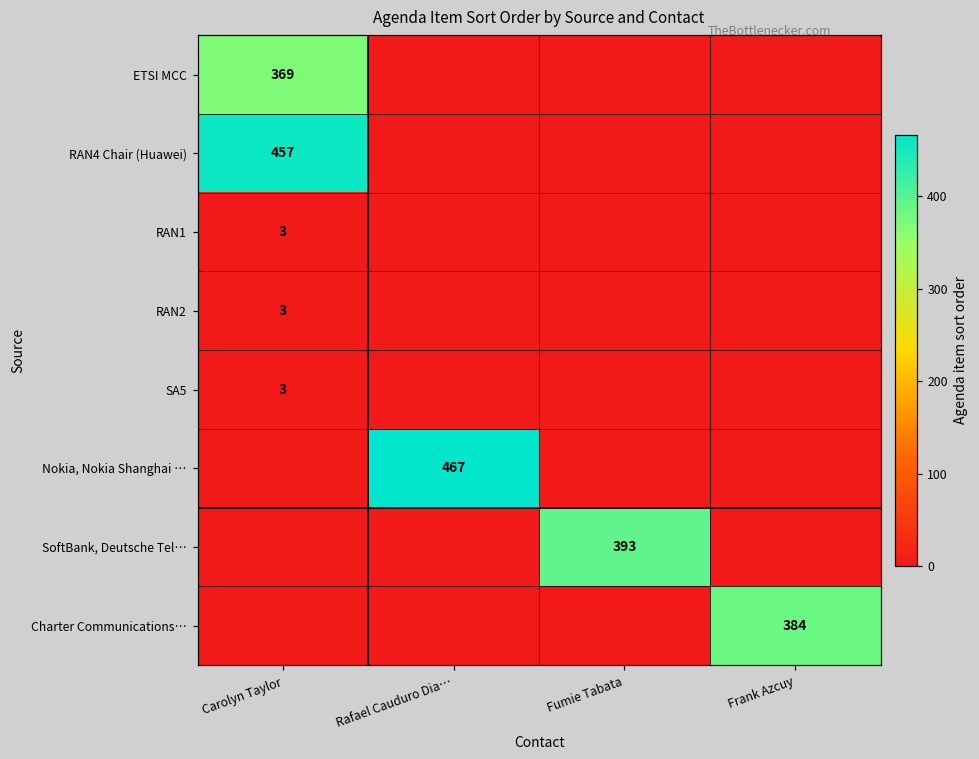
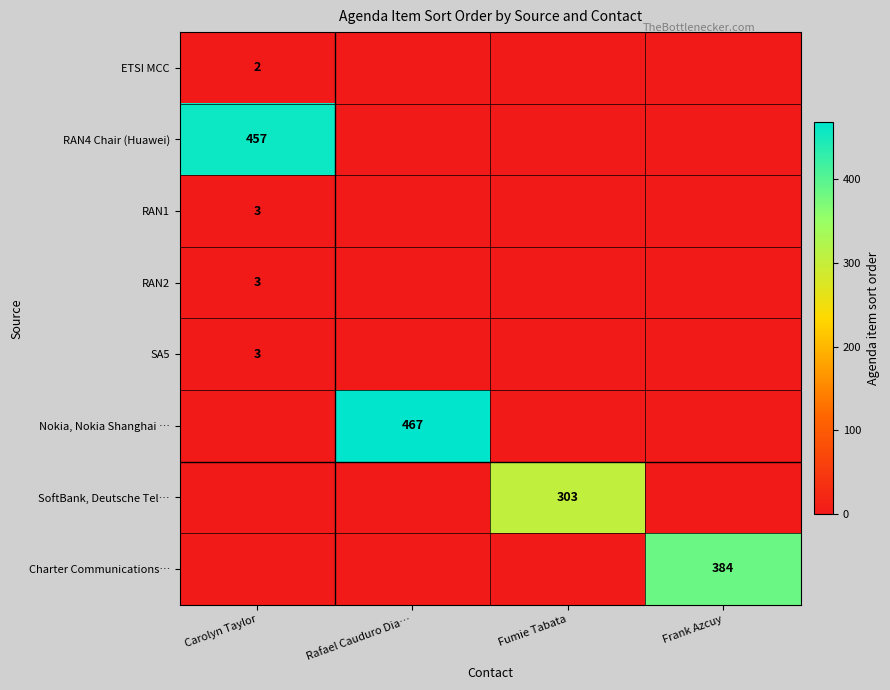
  {
    "ETSI MCC": {
-     "Carolyn Taylor": 369
+     "Carolyn Taylor": 2
    },
    "RAN4 Chair (Huawei)": {
      "Carolyn Taylor": 457
    },
    "RAN1": {
      "Carolyn Taylor": 3
    },
    "RAN2": {
      "Carolyn Taylor": 3
    },
    "SA5": {
      "Carolyn Taylor": 3
    },
    "Nokia, Nokia Shanghai …": {
      "Rafael Cauduro Dia…": 467
    },
    "SoftBank, Deutsche Tel…": {
-     "Fumie Tabata": 393
+     "Fumie Tabata": 303
    },
    "Charter Communications…": {
      "Frank Azcuy": 384
    }
  }
